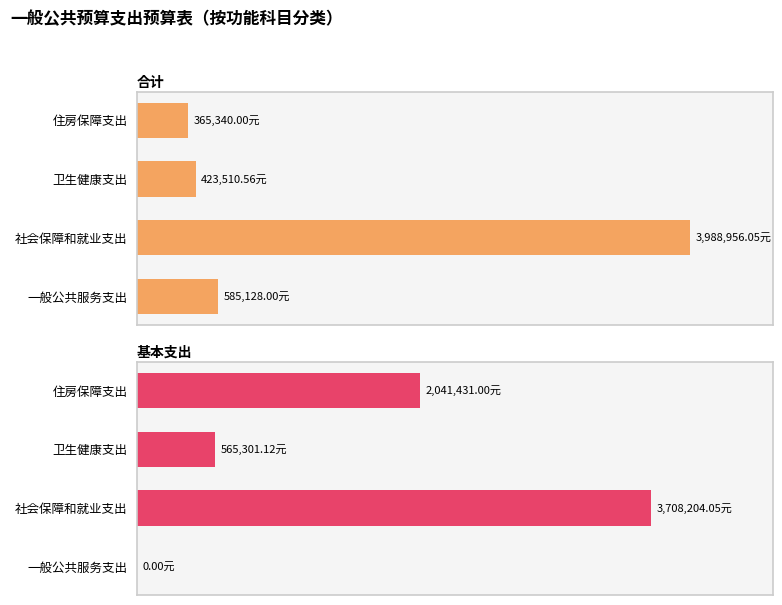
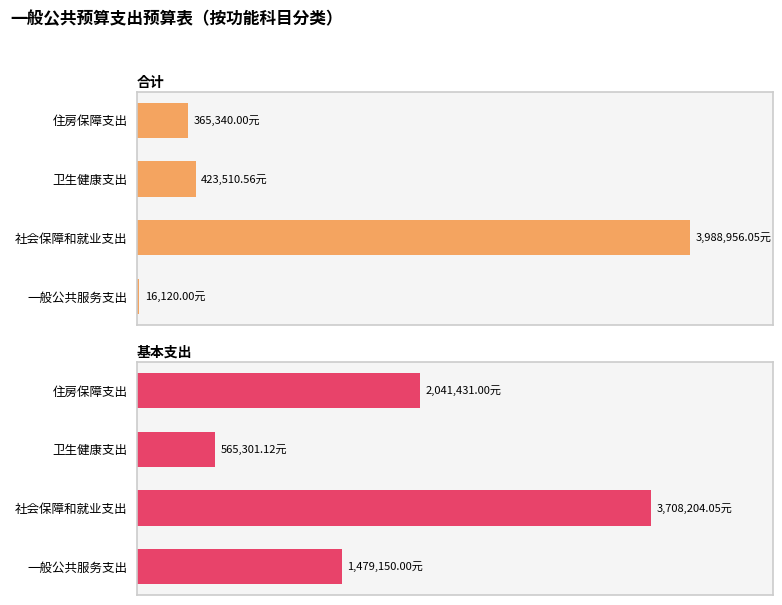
  {
    "合计": {
      "住房保障支出": "365,340.00元",
      "卫生健康支出": "423,510.56元",
      "社会保障和就业支出": "3,988,956.05元",
-     "一般公共服务支出": "585,128.00元"
+     "一般公共服务支出": "16,120.00元"
    },
    "基本支出": {
      "住房保障支出": "2,041,431.00元",
      "卫生健康支出": "565,301.12元",
      "社会保障和就业支出": "3,708,204.05元",
-     "一般公共服务支出": "0.00元"
+     "一般公共服务支出": "1,479,150.00元"
    }
  }
